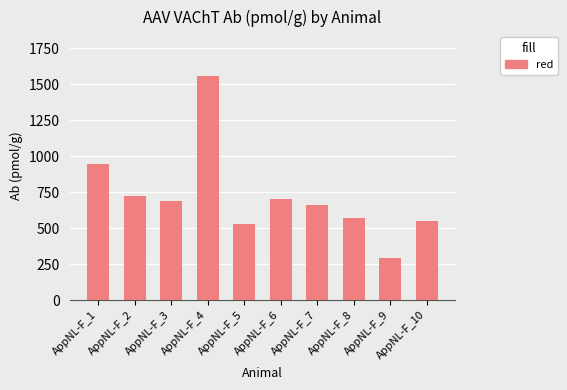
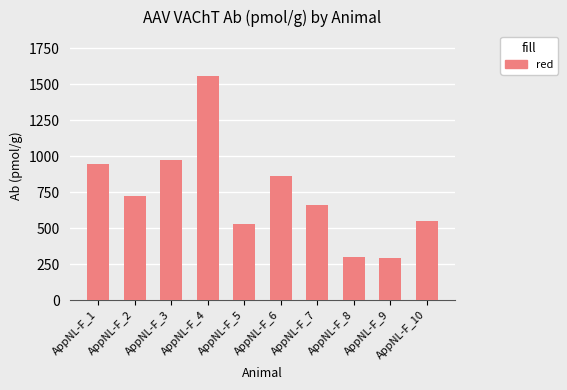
  {
    "AppNL-F_1": 940,
    "AppNL-F_2": 720,
-   "AppNL-F_3": 690,
+   "AppNL-F_3": 970,
    "AppNL-F_4": 1560,
    "AppNL-F_5": 530,
-   "AppNL-F_6": 700,
+   "AppNL-F_6": 860,
    "AppNL-F_7": 660,
-   "AppNL-F_8": 570,
+   "AppNL-F_8": 300,
    "AppNL-F_9": 290,
    "AppNL-F_10": 550
  }
